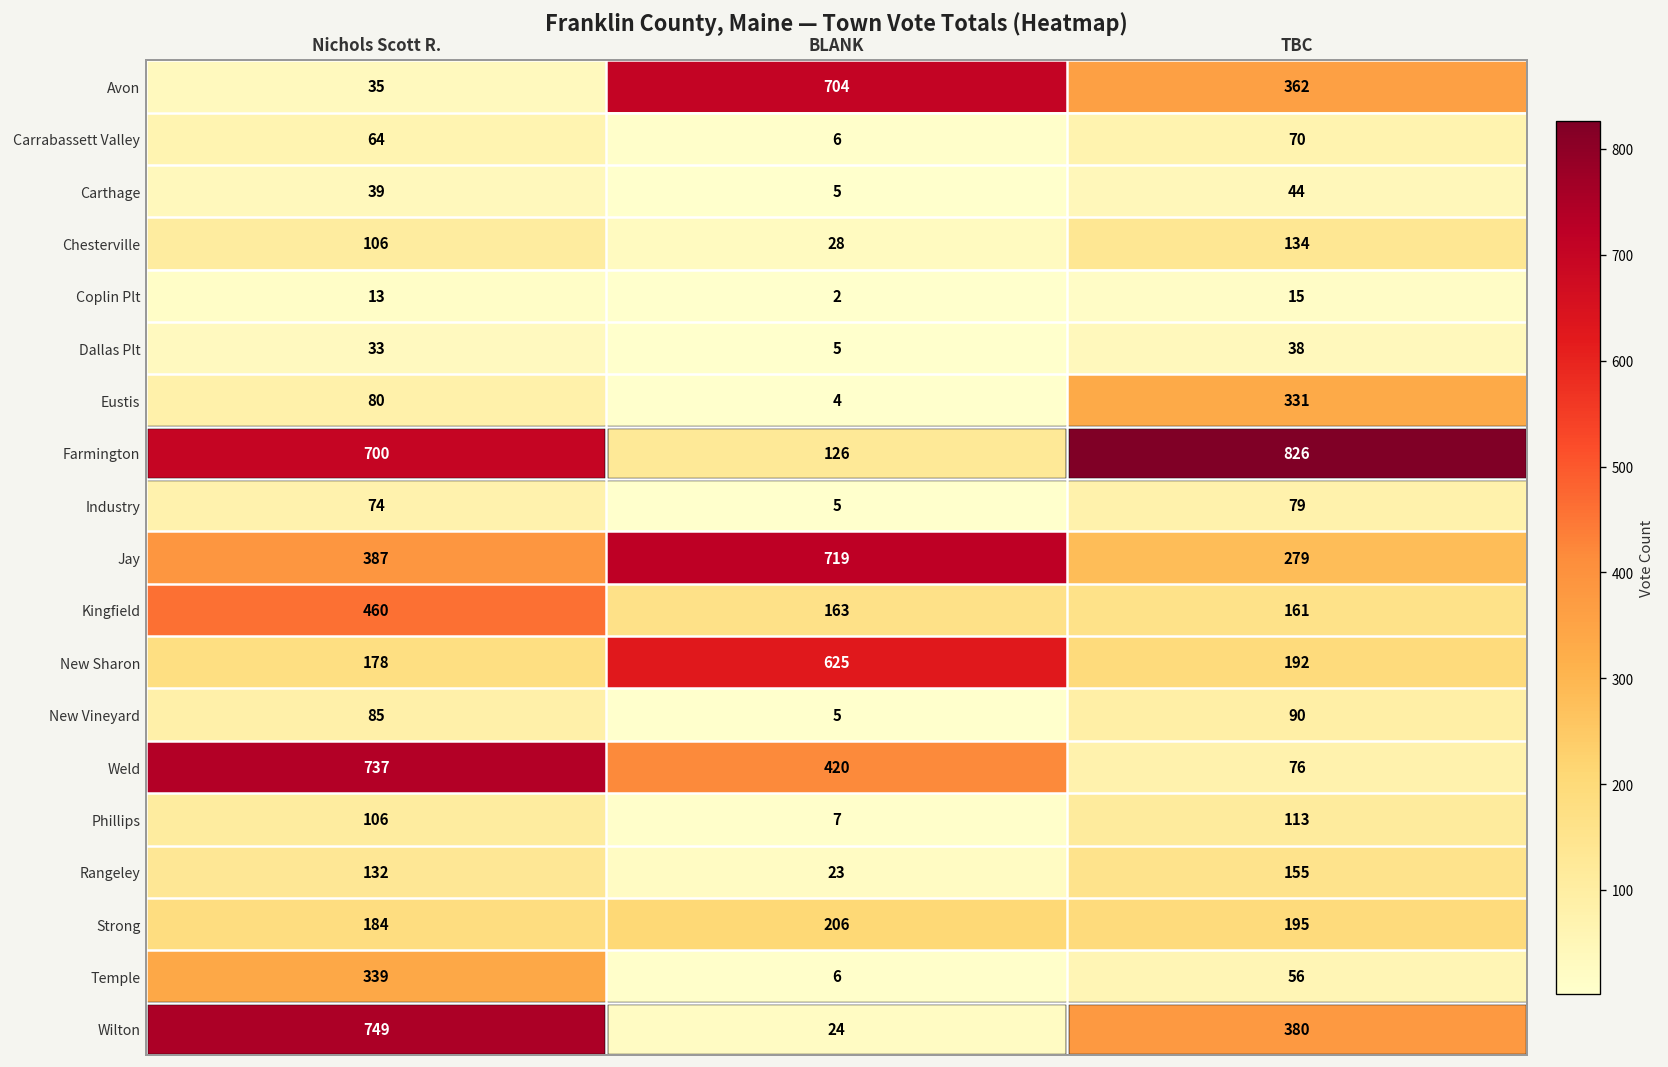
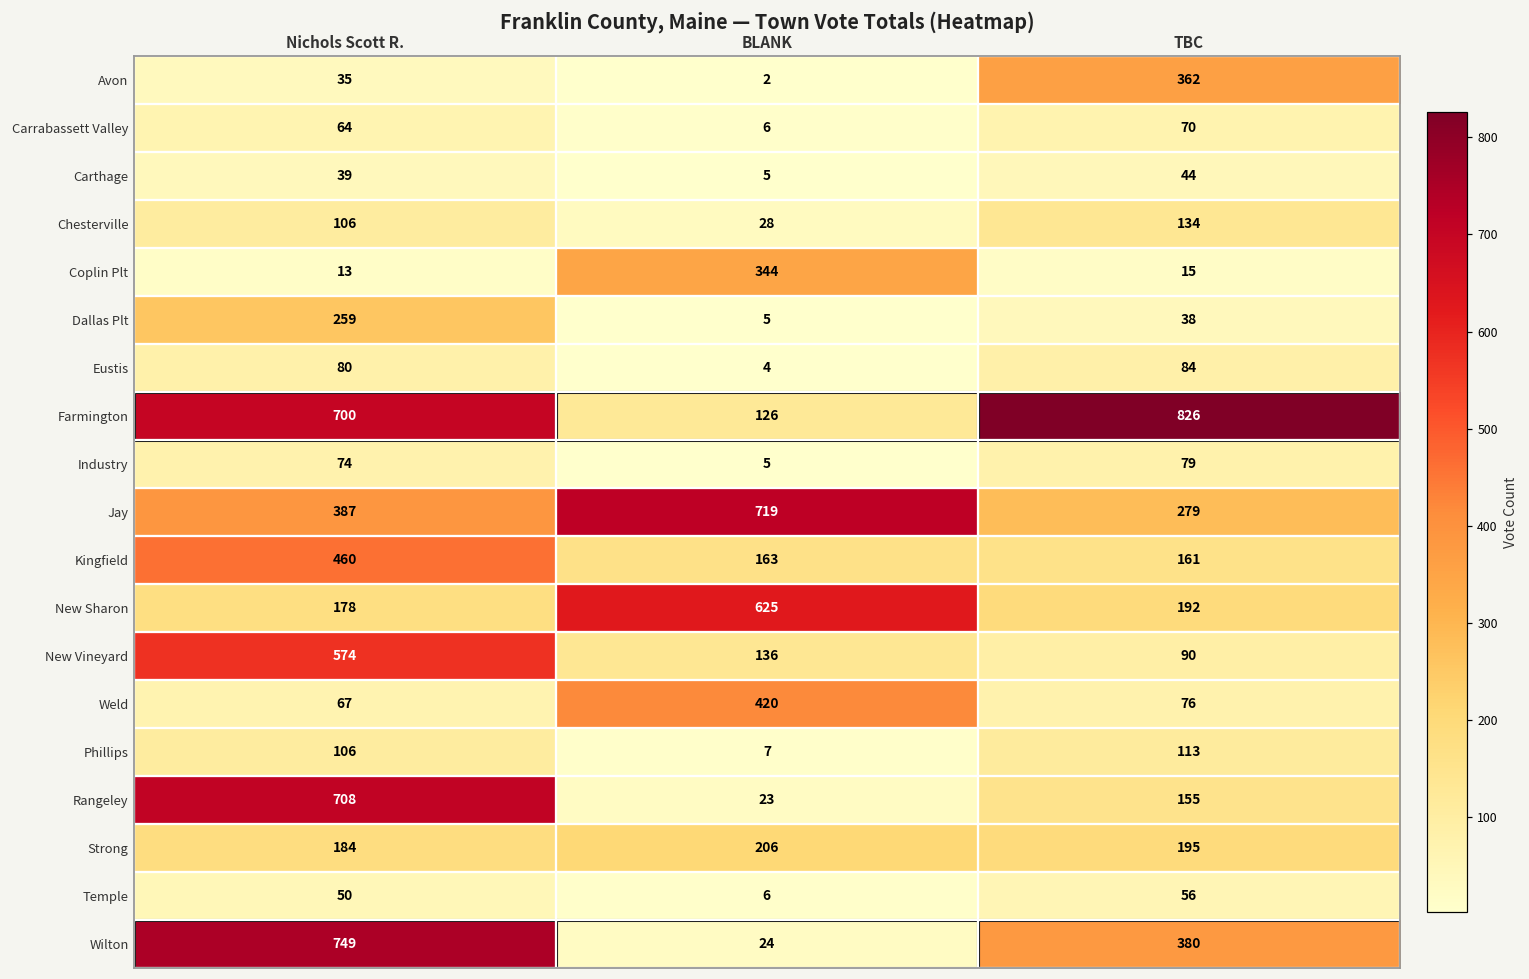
  {
    "Avon": {
      "Nichols Scott R.": 35,
-     "BLANK": 704,
+     "BLANK": 2,
      "TBC": 362
    },
    "Carrabassett Valley": {
      "Nichols Scott R.": 64,
      "BLANK": 6,
      "TBC": 70
    },
    "Carthage": {
      "Nichols Scott R.": 39,
      "BLANK": 5,
      "TBC": 44
    },
    "Chesterville": {
      "Nichols Scott R.": 106,
      "BLANK": 28,
      "TBC": 134
    },
    "Coplin Plt": {
      "Nichols Scott R.": 13,
-     "BLANK": 2,
+     "BLANK": 344,
      "TBC": 15
    },
    "Dallas Plt": {
-     "Nichols Scott R.": 33,
+     "Nichols Scott R.": 259,
      "BLANK": 5,
      "TBC": 38
    },
    "Eustis": {
      "Nichols Scott R.": 80,
      "BLANK": 4,
-     "TBC": 331
+     "TBC": 84
    },
    "Farmington": {
      "Nichols Scott R.": 700,
      "BLANK": 126,
      "TBC": 826
    },
    "Industry": {
      "Nichols Scott R.": 74,
      "BLANK": 5,
      "TBC": 79
    },
    "Jay": {
      "Nichols Scott R.": 387,
      "BLANK": 719,
      "TBC": 279
    },
    "Kingfield": {
      "Nichols Scott R.": 460,
      "BLANK": 163,
      "TBC": 161
    },
    "New Sharon": {
      "Nichols Scott R.": 178,
      "BLANK": 625,
      "TBC": 192
    },
    "New Vineyard": {
-     "Nichols Scott R.": 85,
-     "BLANK": 5,
+     "Nichols Scott R.": 574,
+     "BLANK": 136,
      "TBC": 90
    },
    "Weld": {
-     "Nichols Scott R.": 737,
+     "Nichols Scott R.": 67,
      "BLANK": 420,
      "TBC": 76
    },
    "Phillips": {
      "Nichols Scott R.": 106,
      "BLANK": 7,
      "TBC": 113
    },
    "Rangeley": {
-     "Nichols Scott R.": 132,
+     "Nichols Scott R.": 708,
      "BLANK": 23,
      "TBC": 155
    },
    "Strong": {
      "Nichols Scott R.": 184,
      "BLANK": 206,
      "TBC": 195
    },
    "Temple": {
-     "Nichols Scott R.": 339,
+     "Nichols Scott R.": 50,
      "BLANK": 6,
      "TBC": 56
    },
    "Wilton": {
      "Nichols Scott R.": 749,
      "BLANK": 24,
      "TBC": 380
    }
  }
